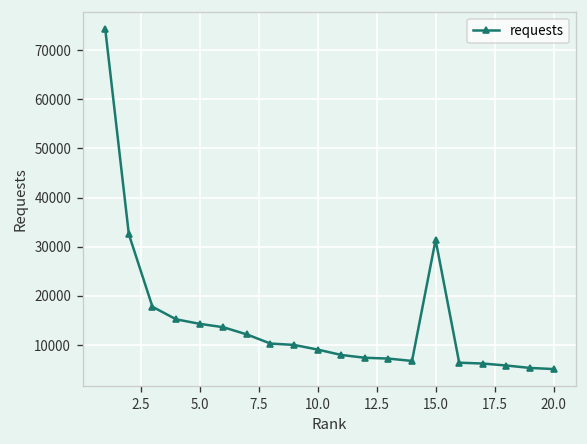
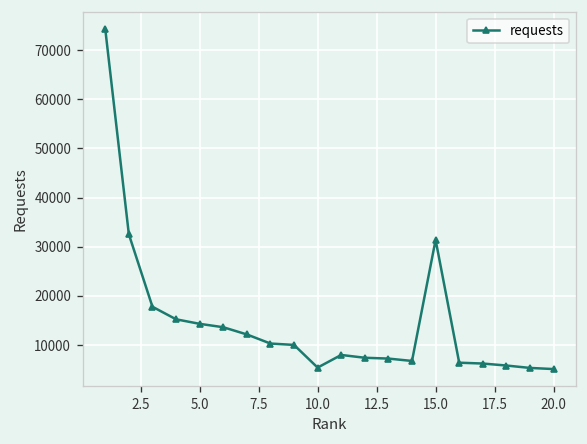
  {
    "5.0": 14000,
-   "10.0": 9000,
+   "10.0": 5000,
    "15.0": 31000,
    "20.0": 5000
  }
